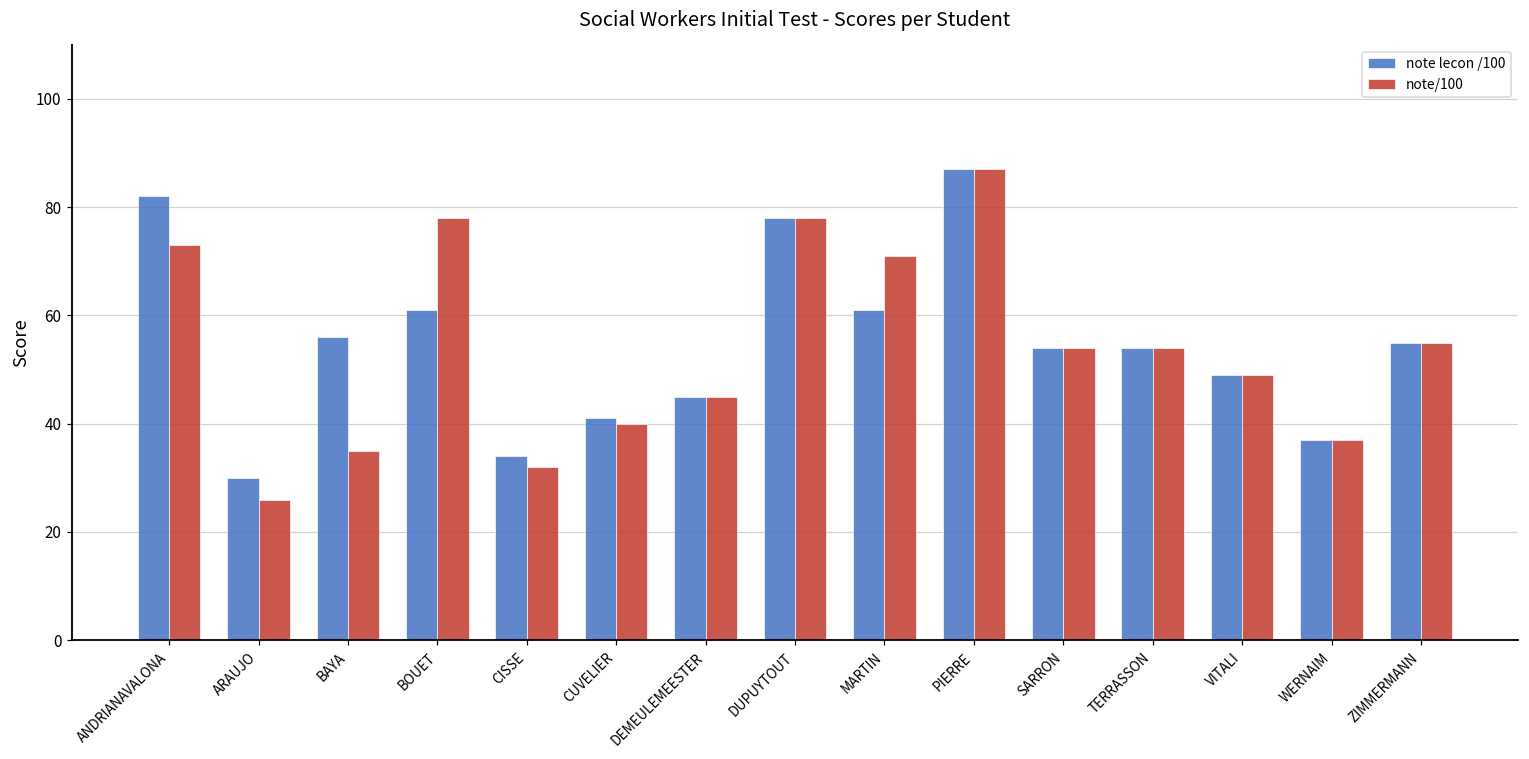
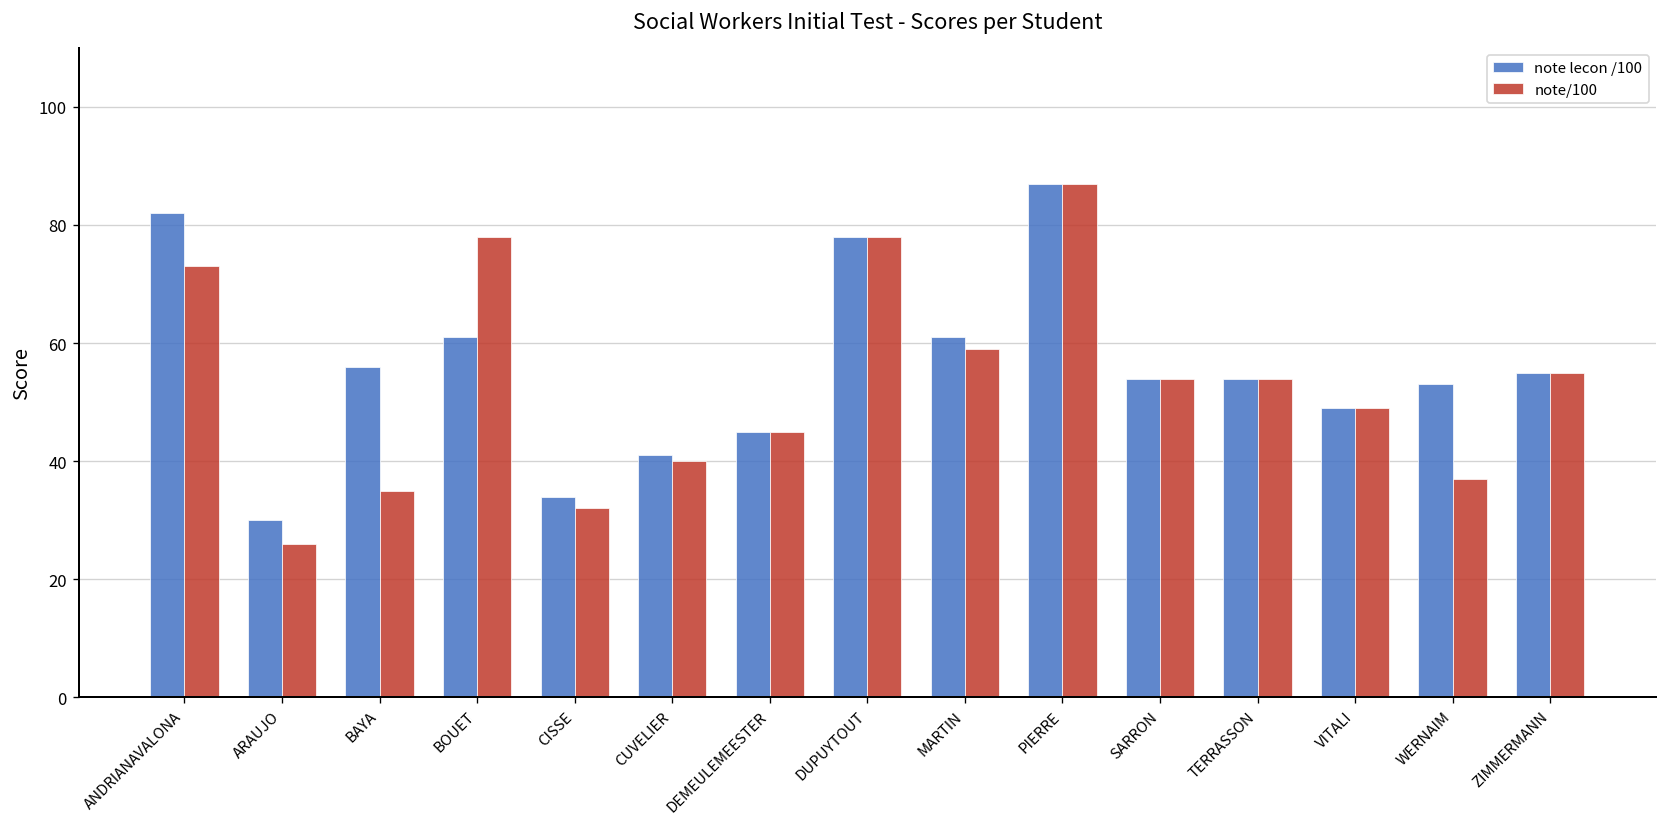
  {
    "note lecon /100": {
      "ANDRIANAVALONA": 82,
      "ARAUJO": 30,
      "BAYA": 56,
      "BOUET": 61,
      "CISSE": 34,
      "CUVELIER": 41,
      "DEMEULEMEESTER": 45,
      "DUPUYTOUT": 78,
      "MARTIN": 61,
      "PIERRE": 87,
      "SARRON": 54,
      "TERRASSON": 54,
      "VITALI": 49,
-     "WERNAIM": 37,
+     "WERNAIM": 53,
      "ZIMMERMANN": 55
    },
    "note/100": {
      "ANDRIANAVALONA": 73,
      "ARAUJO": 26,
      "BAYA": 35,
      "BOUET": 78,
      "CISSE": 32,
      "CUVELIER": 40,
      "DEMEULEMEESTER": 45,
      "DUPUYTOUT": 78,
-     "MARTIN": 71,
+     "MARTIN": 59,
      "PIERRE": 87,
      "SARRON": 54,
      "TERRASSON": 54,
      "VITALI": 49,
      "WERNAIM": 37,
      "ZIMMERMANN": 55
    }
  }
